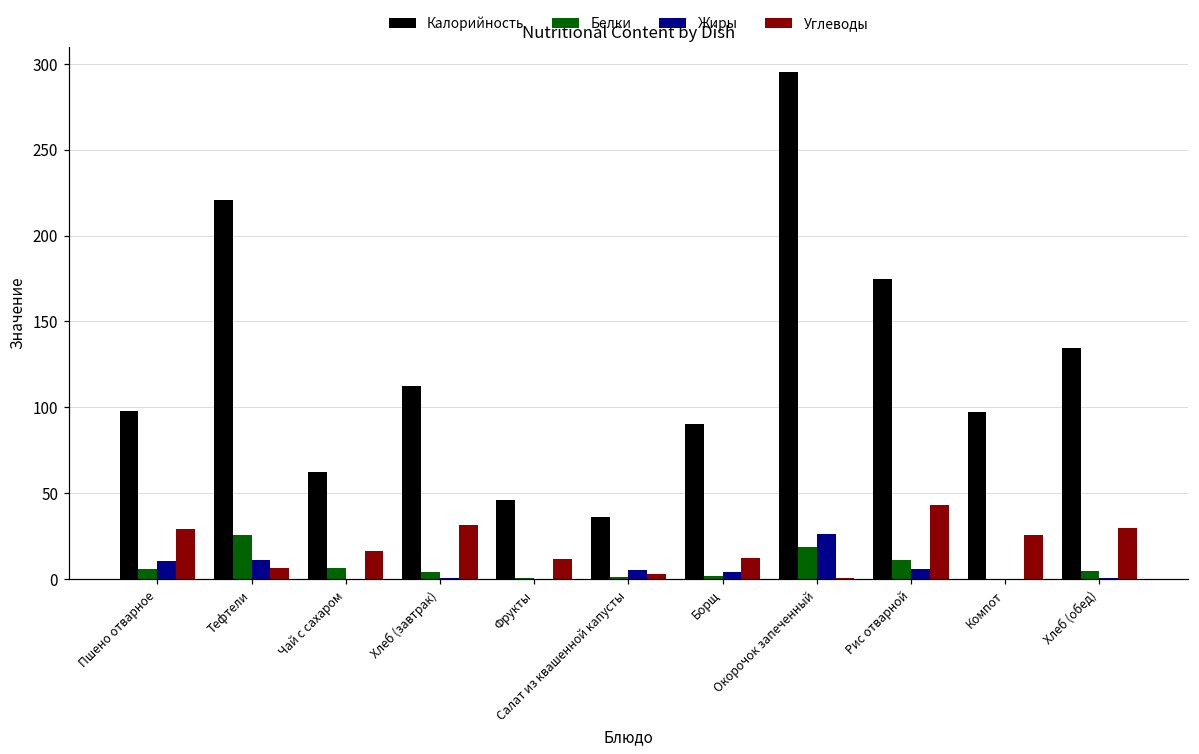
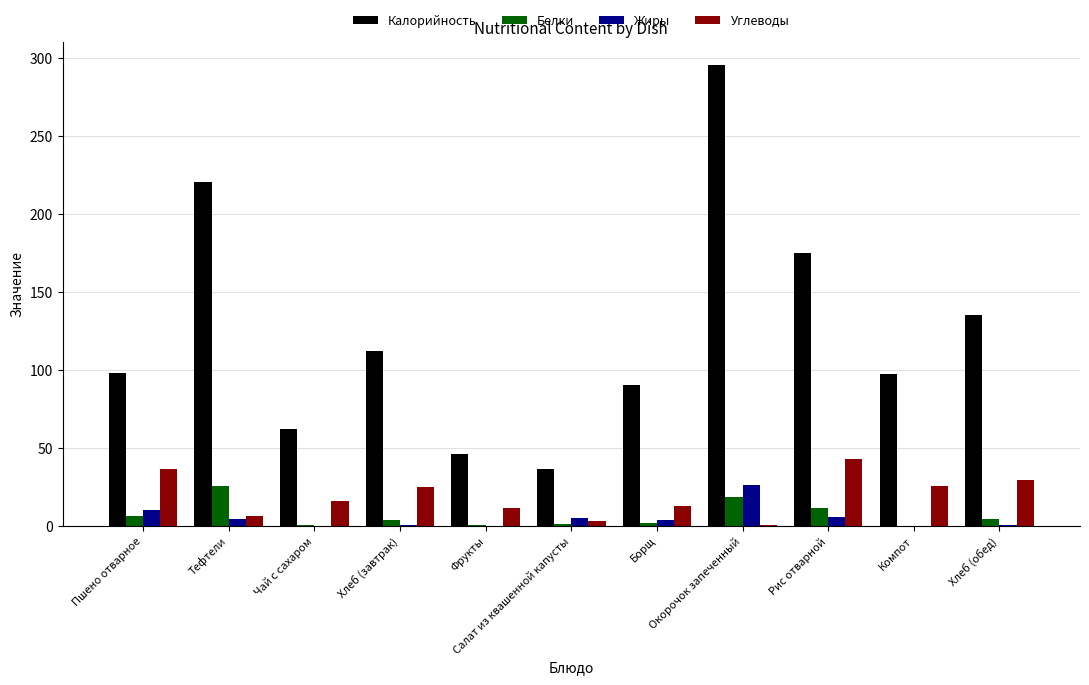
  {
    "Калорийность": {
      "Пшено отварное": 98,
      "Тефтели": 221,
      "Чай с сахаром": 62,
      "Хлеб (завтрак)": 112,
      "Фрукты": 46,
      "Салат из квашенной капусты": 36,
      "Борщ": 90,
      "Окорочок запеченный": 295,
      "Рис отварной": 175,
      "Компот": 97,
      "Хлеб (обед)": 135
    },
    "Белки": {
      "Пшено отварное": 6,
      "Тефтели": 26,
-     "Чай с сахаром": 6,
+     "Чай с сахаром": 0,
      "Хлеб (завтрак)": 4,
      "Борщ": 2,
      "Окорочок запеченный": 19,
      "Рис отварной": 11,
      "Компот": 0,
      "Хлеб (обед)": 5
    },
    "Жиры": {
      "Пшено отварное": 10,
-     "Тефтели": 11,
+     "Тефтели": 5,
      "Чай с сахаром": 0,
      "Фрукты": 0,
      "Салат из квашенной капусты": 5,
      "Борщ": 4,
      "Окорочок запеченный": 26,
      "Рис отварной": 6,
      "Компот": 0
    },
    "Углеводы": {
-     "Пшено отварное": 29,
+     "Пшено отварное": 36,
      "Тефтели": 6,
      "Чай с сахаром": 16,
-     "Хлеб (завтрак)": 32,
+     "Хлеб (завтрак)": 25,
      "Фрукты": 11,
      "Салат из квашенной капусты": 3,
      "Борщ": 12,
      "Рис отварной": 43,
      "Компот": 26,
      "Хлеб (обед)": 30
    }
  }
